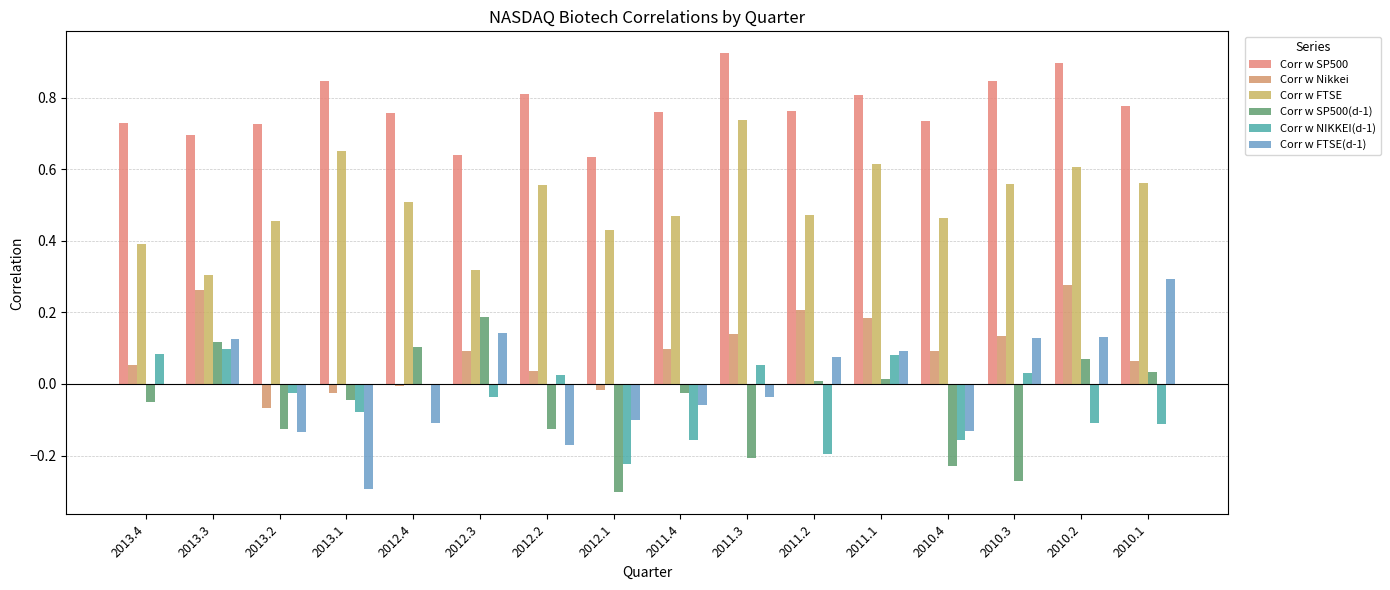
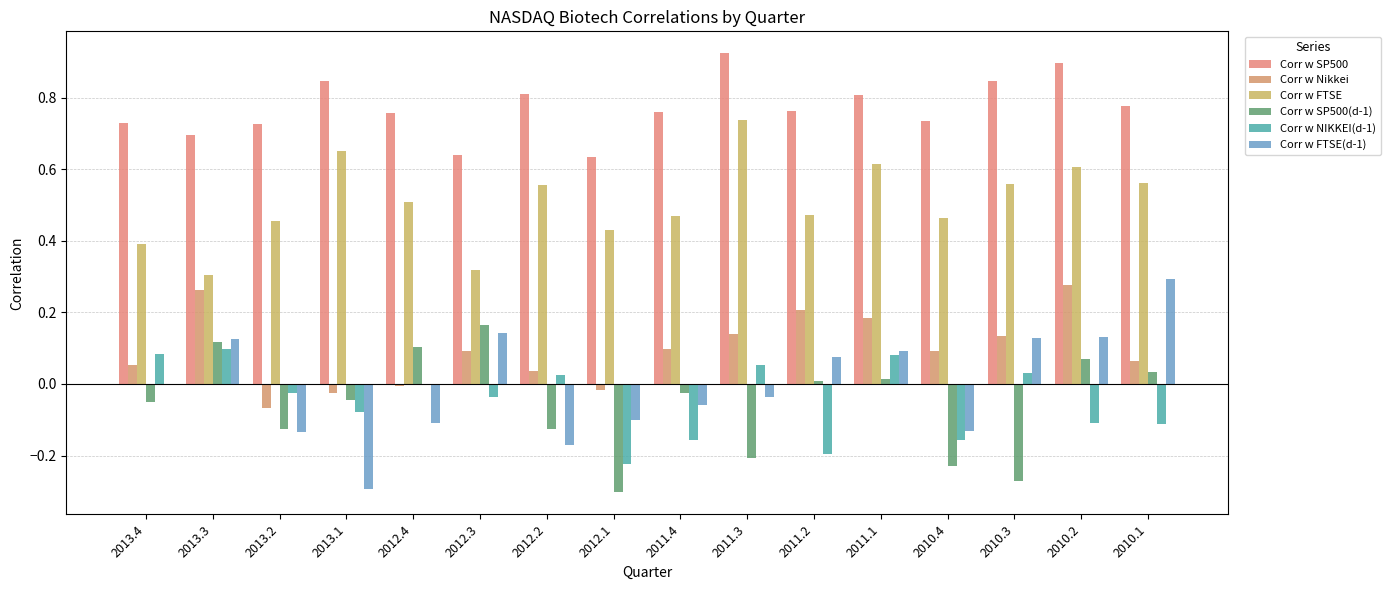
  {
    "Corr w SP500(d-1)": {
      "2013.4": -0.05,
      "2013.3": 0.12,
      "2013.2": -0.13,
      "2013.1": -0.05,
      "2012.4": 0.10,
-     "2012.3": 0.19,
+     "2012.3": 0.17,
      "2012.2": -0.13,
      "2012.1": -0.30,
      "2011.4": -0.03,
      "2011.3": -0.21,
      "2011.2": 0.01,
      "2011.1": 0.01,
      "2010.4": -0.23,
      "2010.3": -0.27,
      "2010.2": 0.07,
      "2010.1": 0.03
    }
  }
